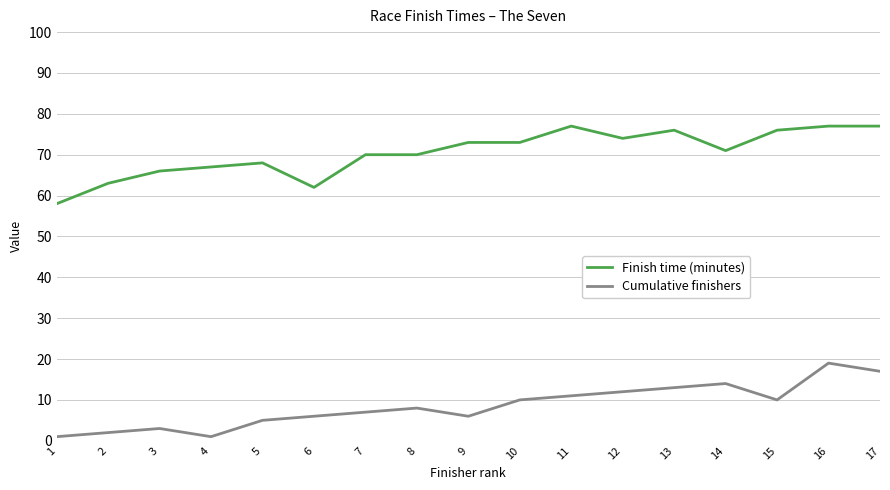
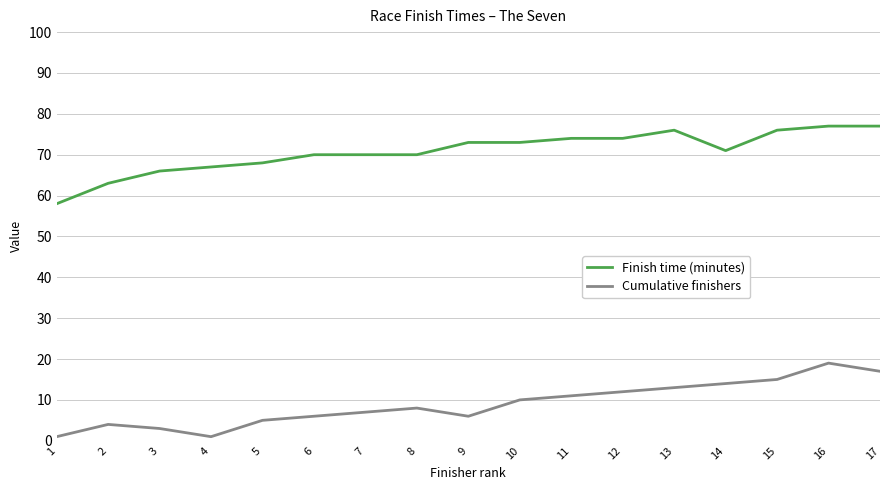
  {
    "Finish time (minutes)": {
      "1": 58,
      "2": 63,
      "3": 66,
      "4": 67,
      "5": 68,
-     "6": 62,
+     "6": 70,
      "7": 70,
      "8": 70,
      "9": 73,
      "10": 73,
-     "11": 77,
+     "11": 74,
      "12": 74,
      "13": 76,
      "14": 71,
      "15": 76,
      "16": 77,
      "17": 77
    },
    "Cumulative finishers": {
      "1": 1,
-     "2": 2,
+     "2": 4,
      "3": 3,
      "4": 1,
      "5": 5,
      "6": 6,
      "7": 7,
      "8": 8,
      "9": 6,
      "10": 10,
      "11": 11,
      "12": 12,
      "13": 13,
      "14": 14,
-     "15": 10,
+     "15": 15,
      "16": 19,
      "17": 17
    }
  }
